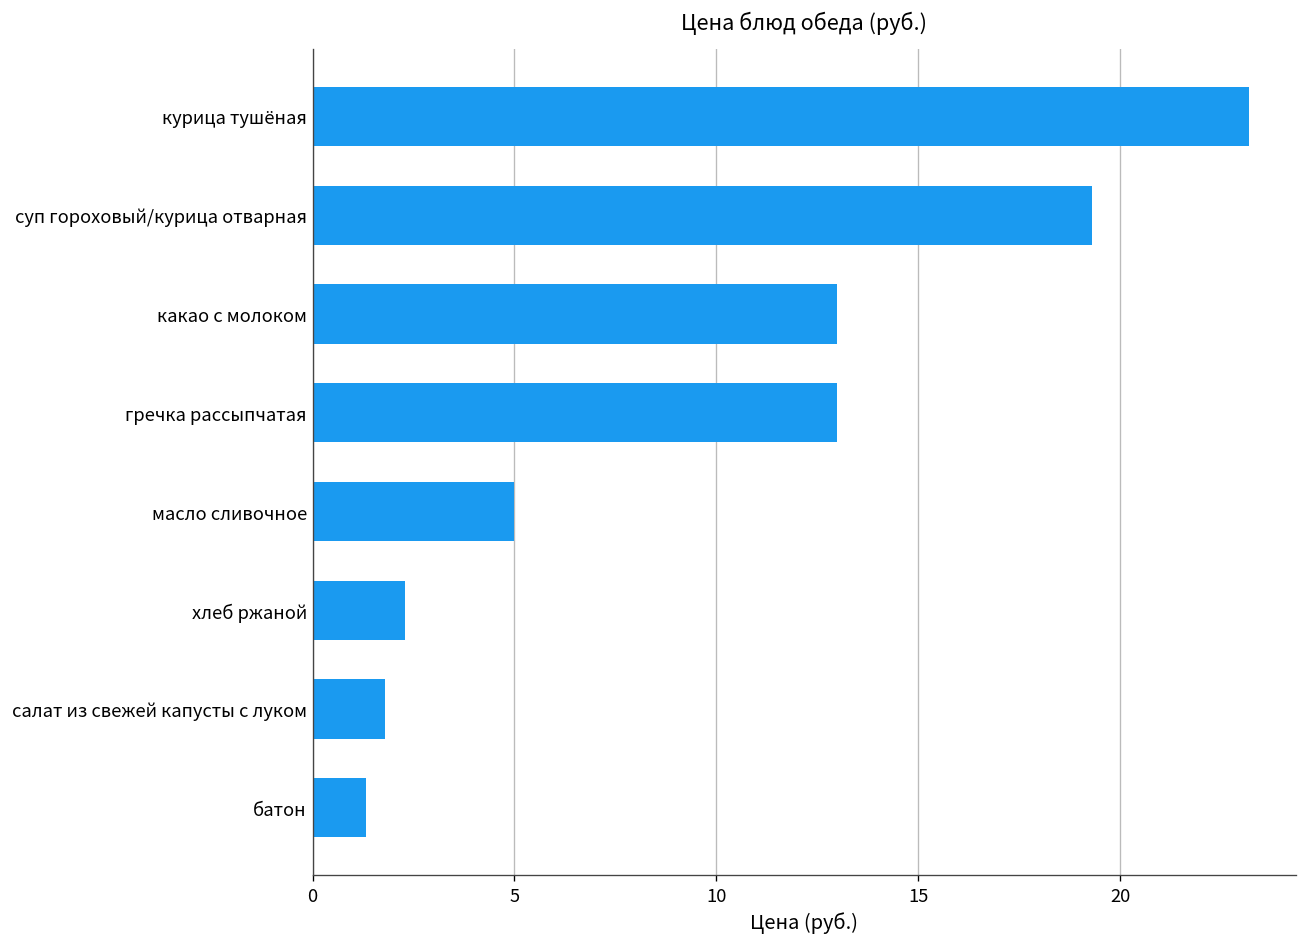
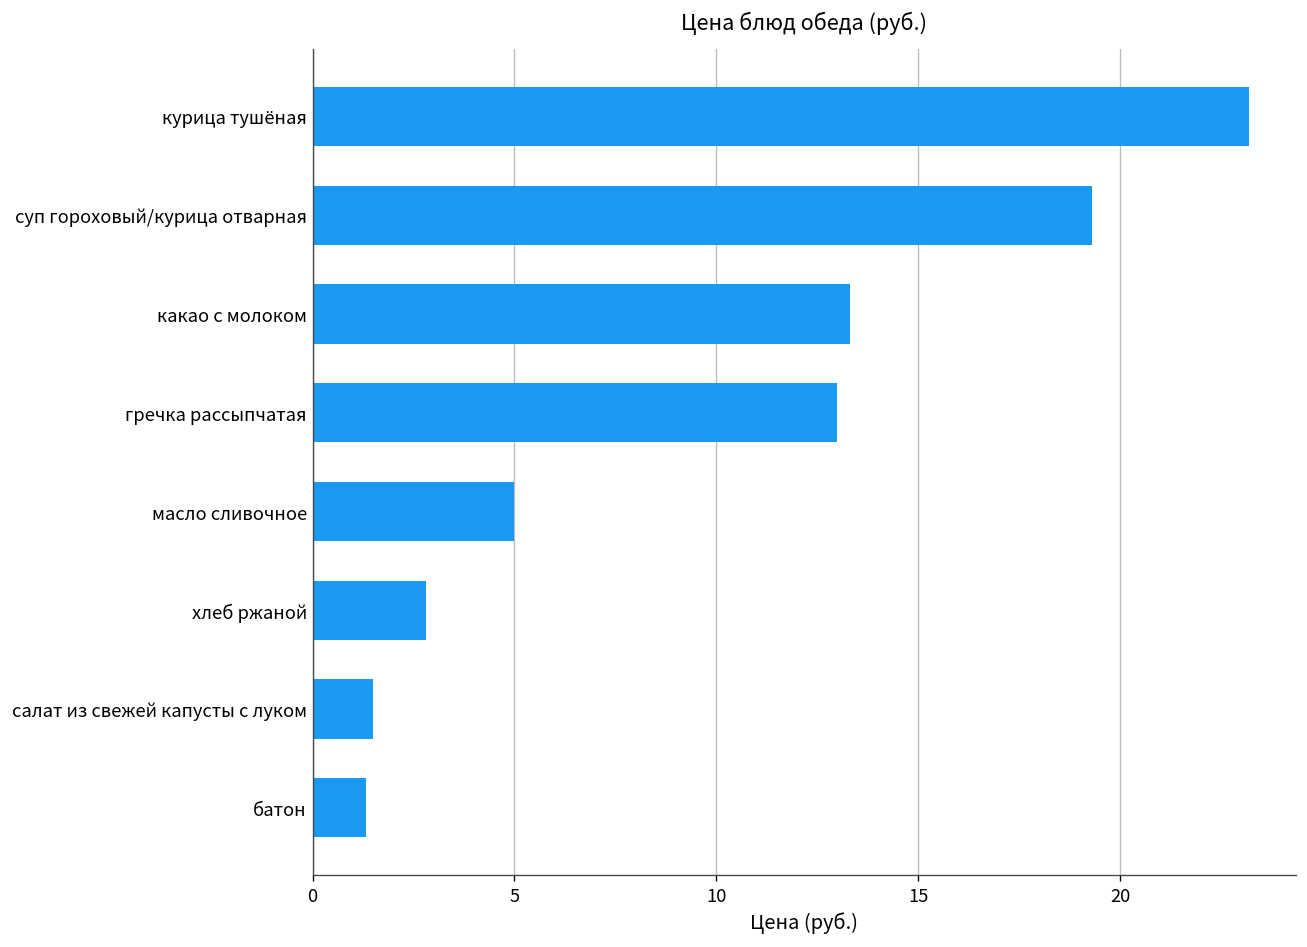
  {
    "курица тушёная": 23.2,
    "суп гороховый/курица отварная": 19.3,
-   "какао с молоком": 13.0,
+   "какао с молоком": 13.3,
    "гречка рассыпчатая": 13.0,
    "масло сливочное": 5.0,
-   "хлеб ржаной": 2.3,
-   "салат из свежей капусты с луком": 1.8,
+   "хлеб ржаной": 2.8,
+   "салат из свежей капусты с луком": 1.5,
    "батон": 1.3
  }
